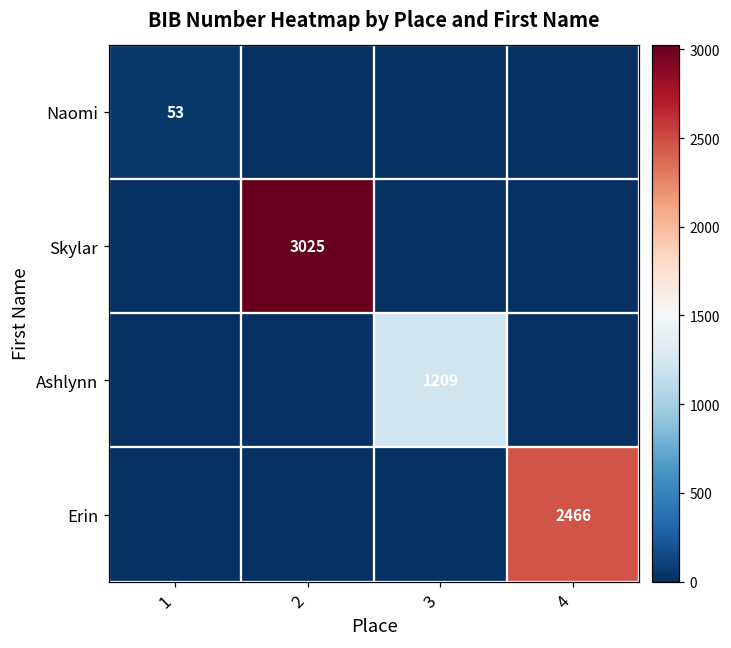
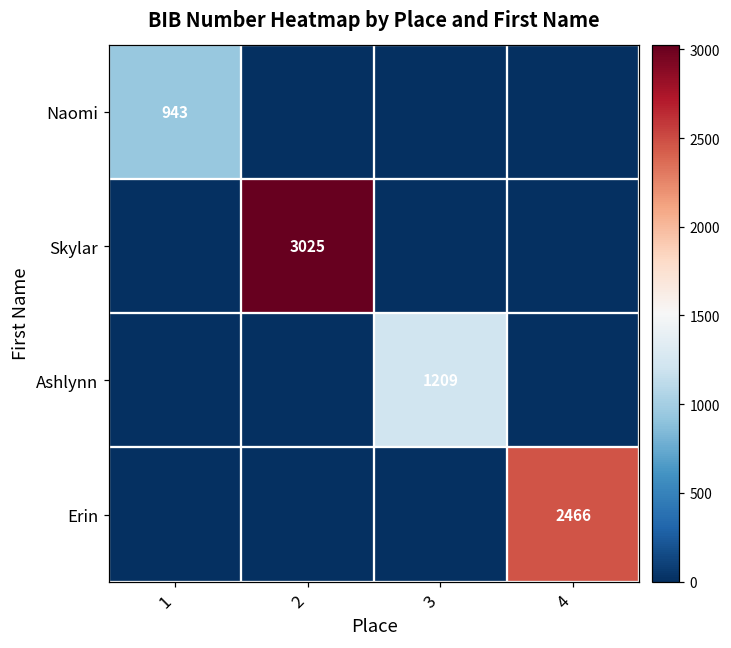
  {
    "Naomi": {
-     "1": 53
+     "1": 943
    },
    "Skylar": {
      "2": 3025
    },
    "Erin": {
      "4": 2466
    }
  }
